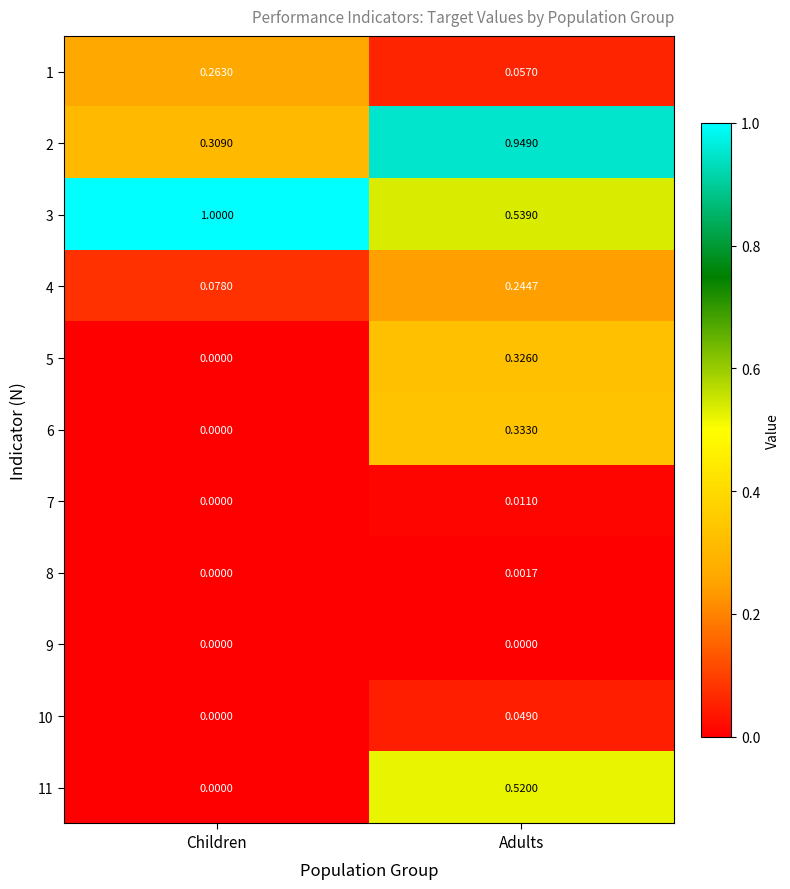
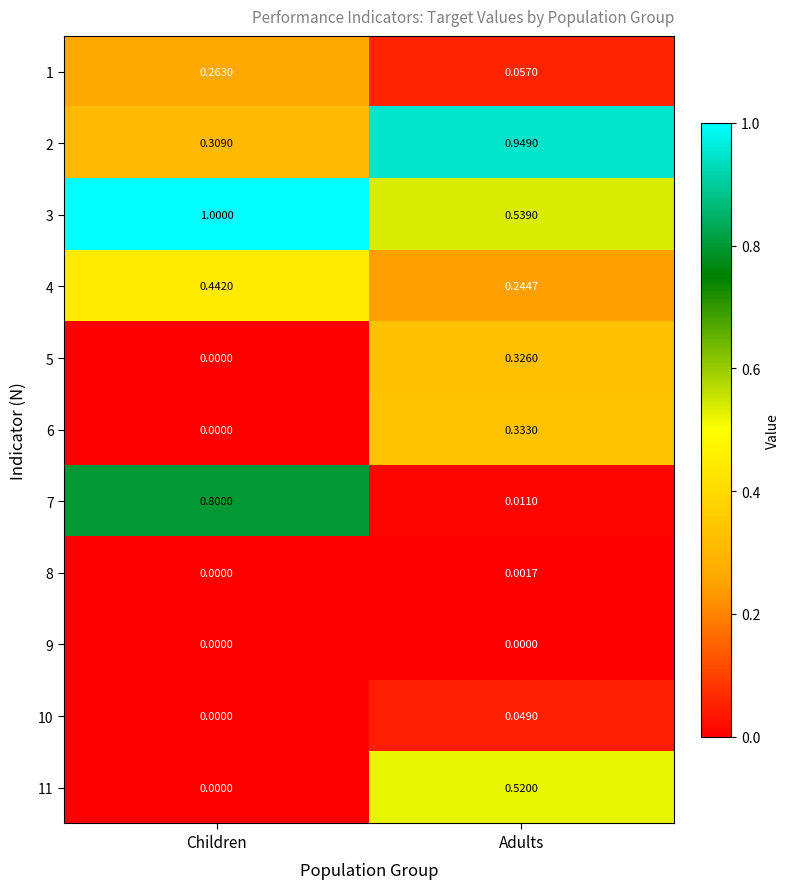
  {
    "1": {
      "Children": 0.2630,
      "Adults": 0.0570
    },
    "2": {
      "Children": 0.3090,
      "Adults": 0.9490
    },
    "3": {
      "Children": 1.0000,
      "Adults": 0.5390
    },
    "4": {
-     "Children": 0.0780,
+     "Children": 0.4420,
      "Adults": 0.2447
    },
    "5": {
      "Children": 0.0000,
      "Adults": 0.3260
    },
    "6": {
      "Children": 0.0000,
      "Adults": 0.3330
    },
    "7": {
-     "Children": 0.0000,
+     "Children": 0.8000,
      "Adults": 0.0110
    },
    "8": {
      "Children": 0.0000,
      "Adults": 0.0017
    },
    "9": {
      "Children": 0.0000,
      "Adults": 0.0000
    },
    "10": {
      "Children": 0.0000,
      "Adults": 0.0490
    },
    "11": {
      "Children": 0.0000,
      "Adults": 0.5200
    }
  }
